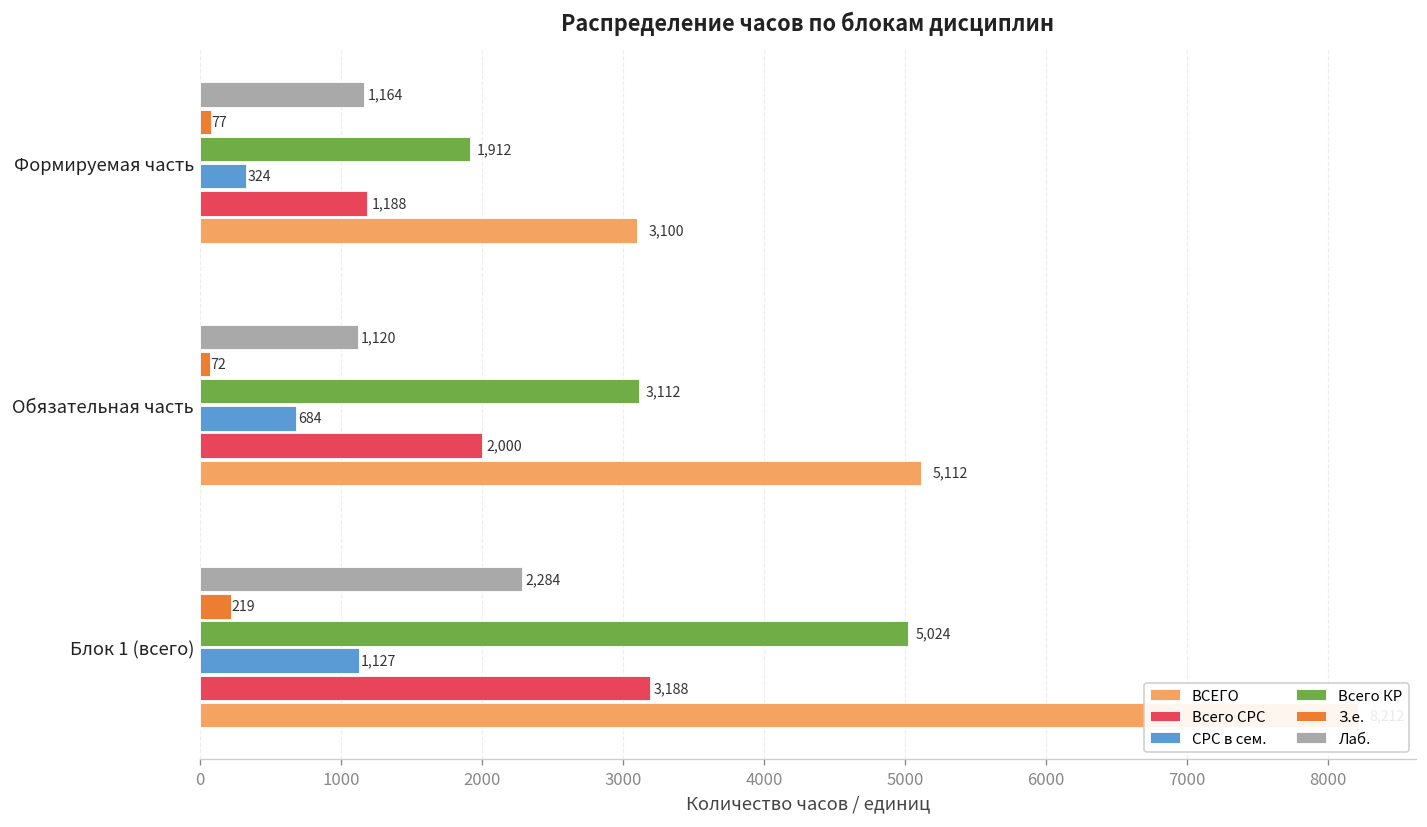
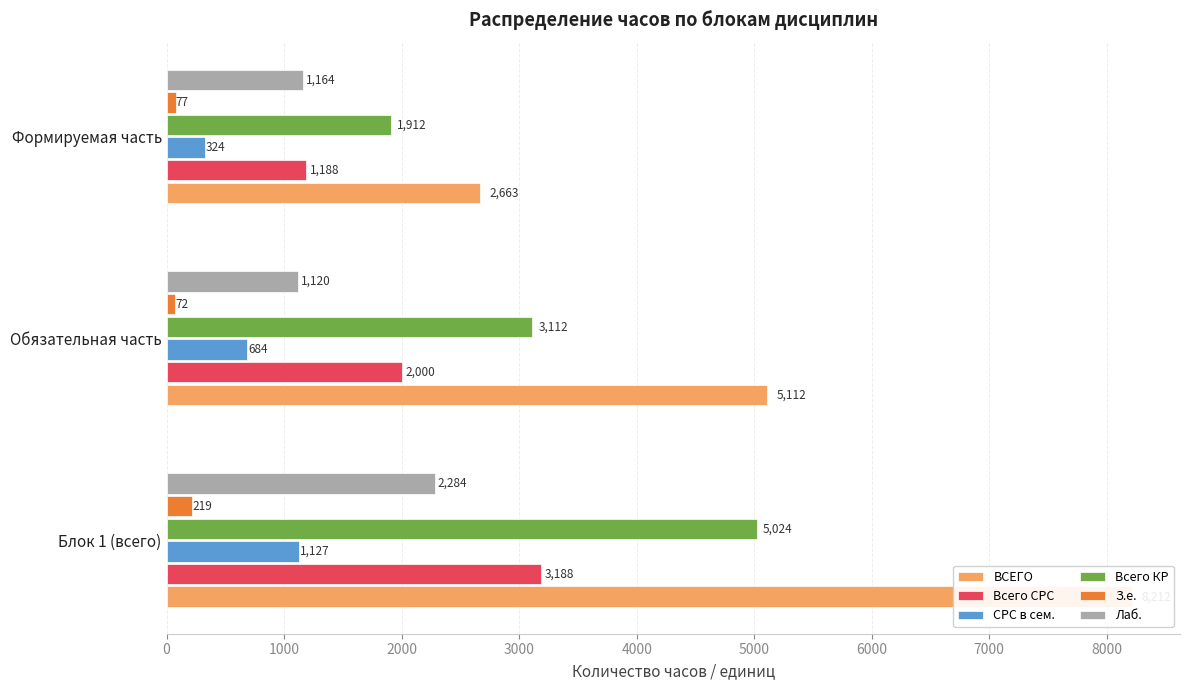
  {
    "ВСЕГО": {
-     "Формируемая часть": "3,100",
+     "Формируемая часть": "2,663",
      "Обязательная часть": "5,112"
    },
    "Всего СРС": {
      "Формируемая часть": "1,188",
      "Обязательная часть": "2,000",
      "Блок 1 (всего)": "3,188"
    },
    "СРС в сем.": {
      "Формируемая часть": "324",
      "Обязательная часть": "684",
      "Блок 1 (всего)": "1,127"
    },
    "Всего КР": {
      "Формируемая часть": "1,912",
      "Обязательная часть": "3,112",
      "Блок 1 (всего)": "5,024"
    },
    "З.е.": {
      "Формируемая часть": "77",
      "Обязательная часть": "72",
      "Блок 1 (всего)": "219"
    },
    "Лаб.": {
      "Формируемая часть": "1,164",
      "Обязательная часть": "1,120",
      "Блок 1 (всего)": "2,284"
    }
  }
